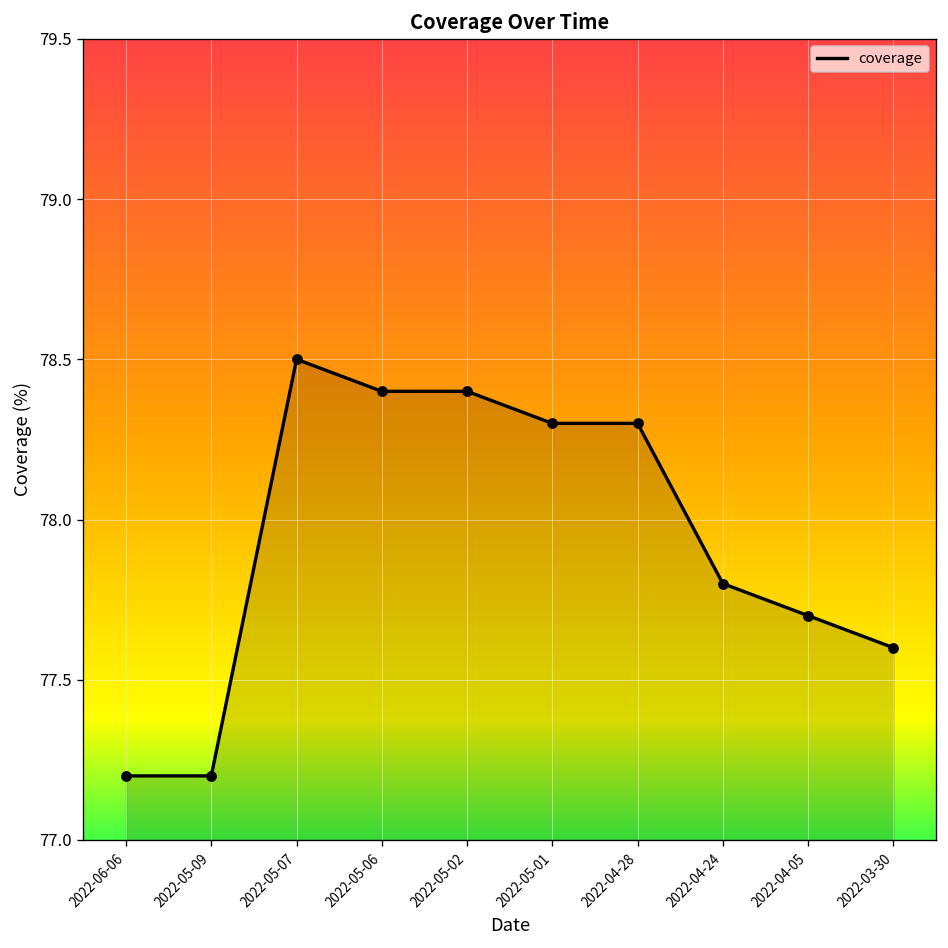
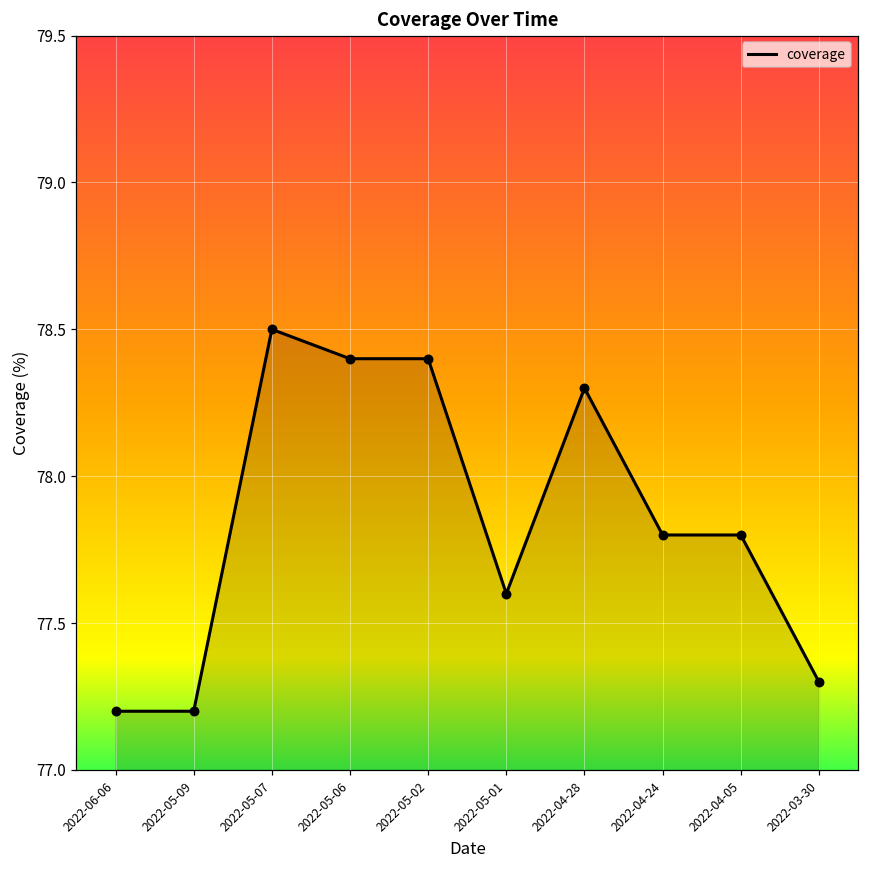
  {
    "2022-06-06": 77.2,
    "2022-05-09": 77.2,
    "2022-05-07": 78.5,
    "2022-05-06": 78.4,
    "2022-05-02": 78.4,
-   "2022-05-01": 78.3,
+   "2022-05-01": 77.6,
    "2022-04-28": 78.3,
    "2022-04-24": 77.8,
-   "2022-04-05": 77.7,
-   "2022-03-30": 77.6
+   "2022-04-05": 77.8,
+   "2022-03-30": 77.3
  }
